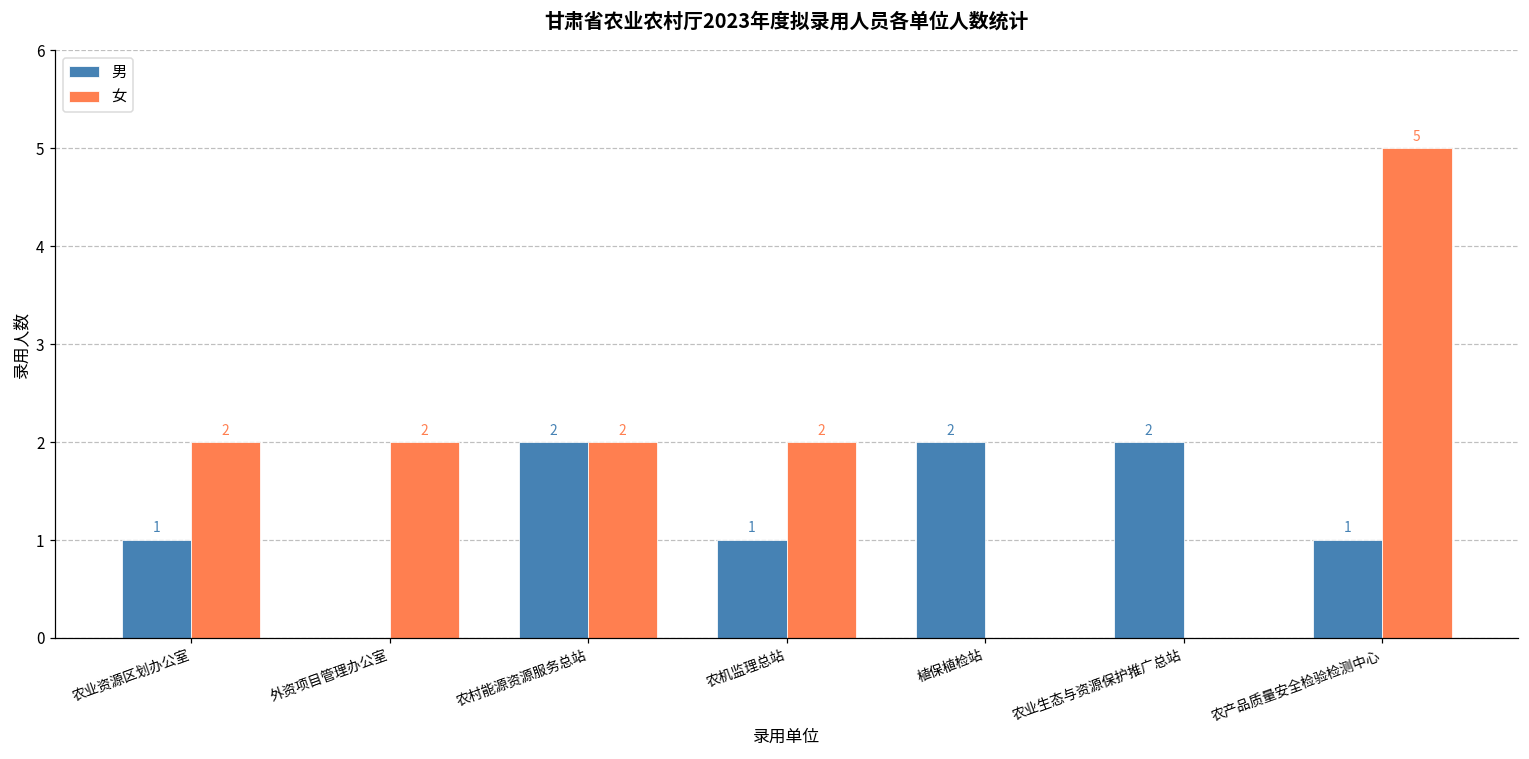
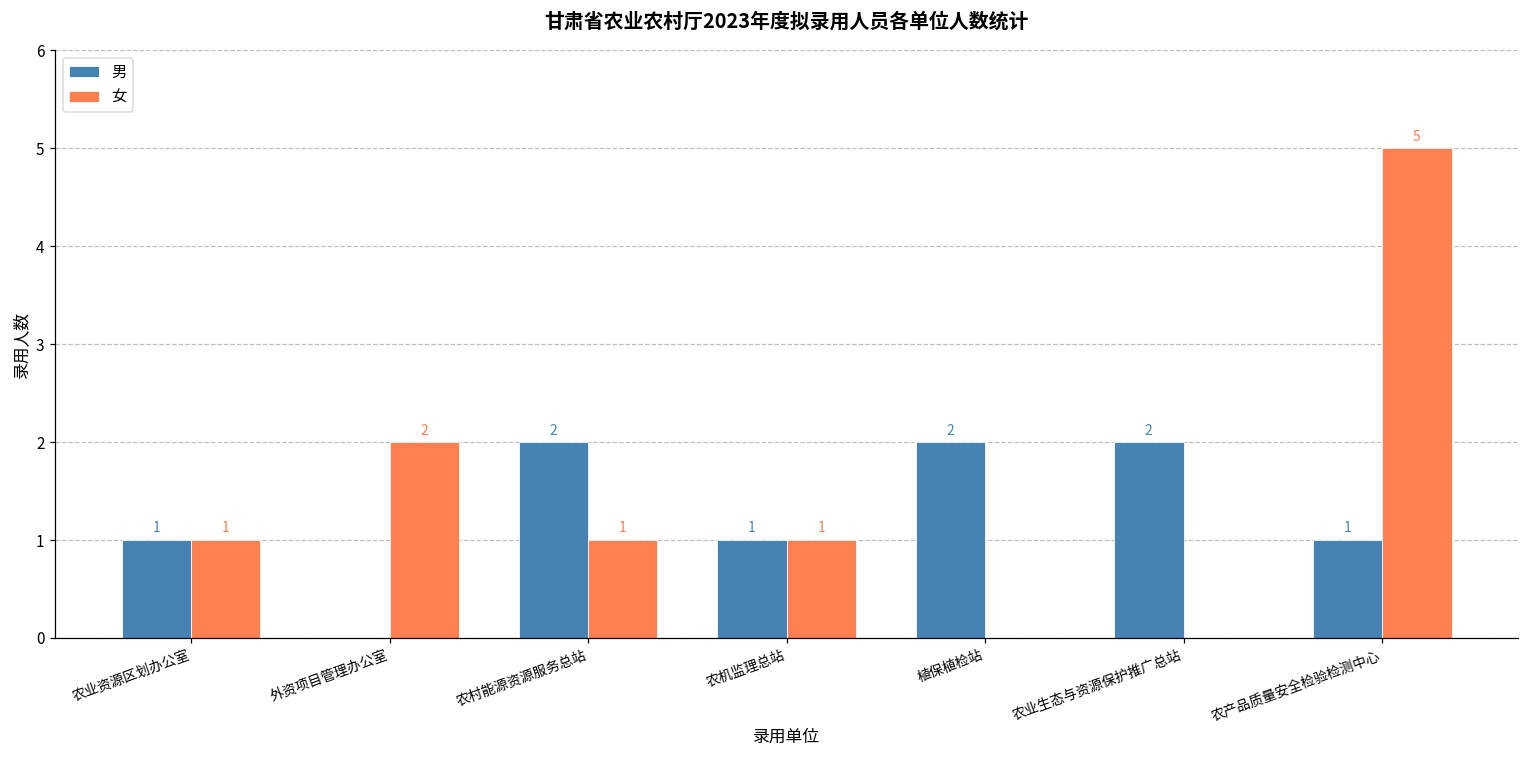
  {
    "男": {
      "农业资源区划办公室": 1,
      "农村能源资源服务总站": 2,
      "农机监理总站": 1,
      "植保植检站": 2,
      "农业生态与资源保护推广总站": 2,
      "农产品质量安全检验检测中心": 1
    },
    "女": {
-     "农业资源区划办公室": 2,
+     "农业资源区划办公室": 1,
      "外资项目管理办公室": 2,
-     "农村能源资源服务总站": 2,
-     "农机监理总站": 2,
+     "农村能源资源服务总站": 1,
+     "农机监理总站": 1,
      "农产品质量安全检验检测中心": 5
    }
  }
